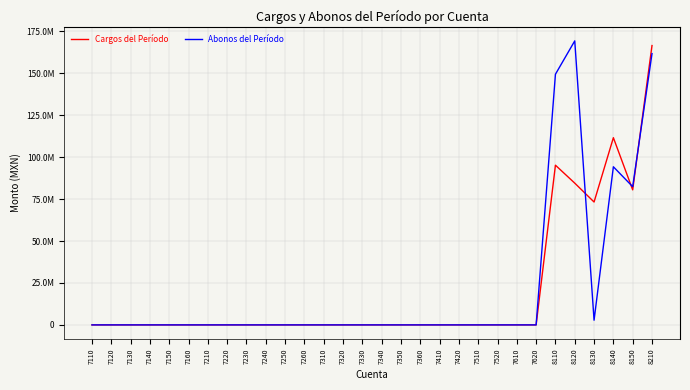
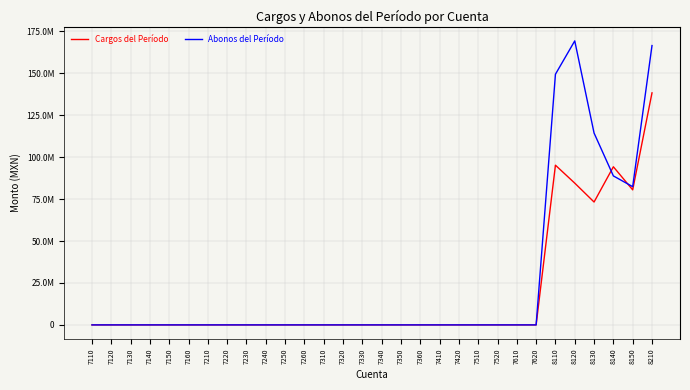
  {
    "Cargos del Período": {
      "8110": 95000000,
      "8120": 85000000,
      "8130": 73000000,
-     "8140": 112000000,
+     "8140": 94000000,
      "8150": 81000000,
-     "8210": 167000000
+     "8210": 138000000
    },
    "Abonos del Período": {
      "8110": 149000000,
      "8120": 169000000,
-     "8130": 3000000,
-     "8140": 94000000,
+     "8130": 114000000,
+     "8140": 89000000,
      "8150": 82000000,
-     "8210": 162000000
+     "8210": 167000000
    }
  }
